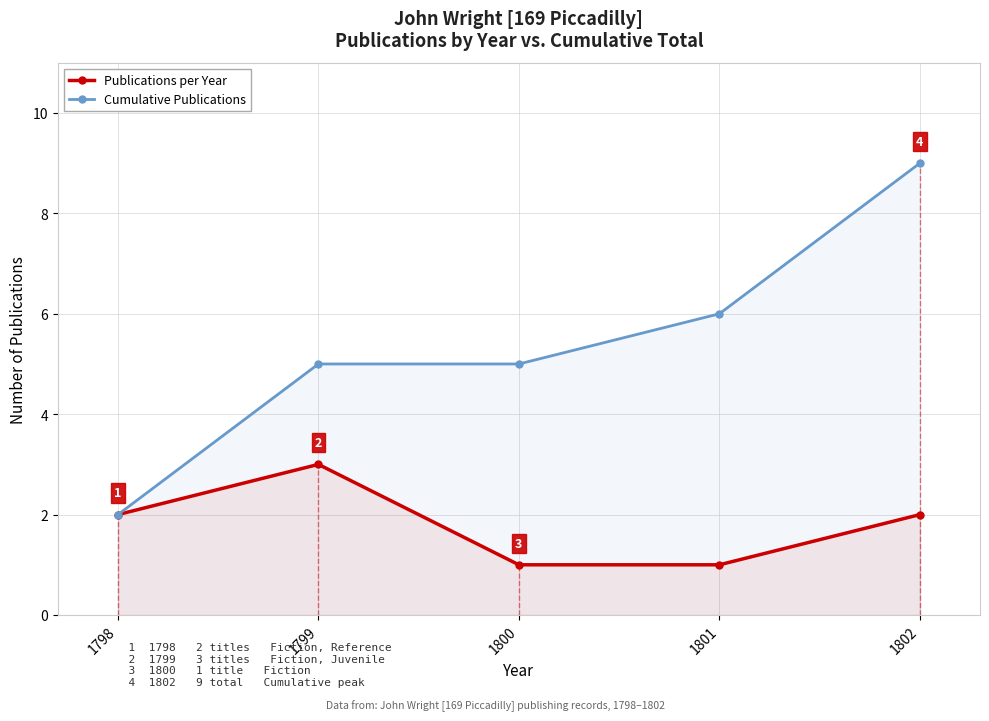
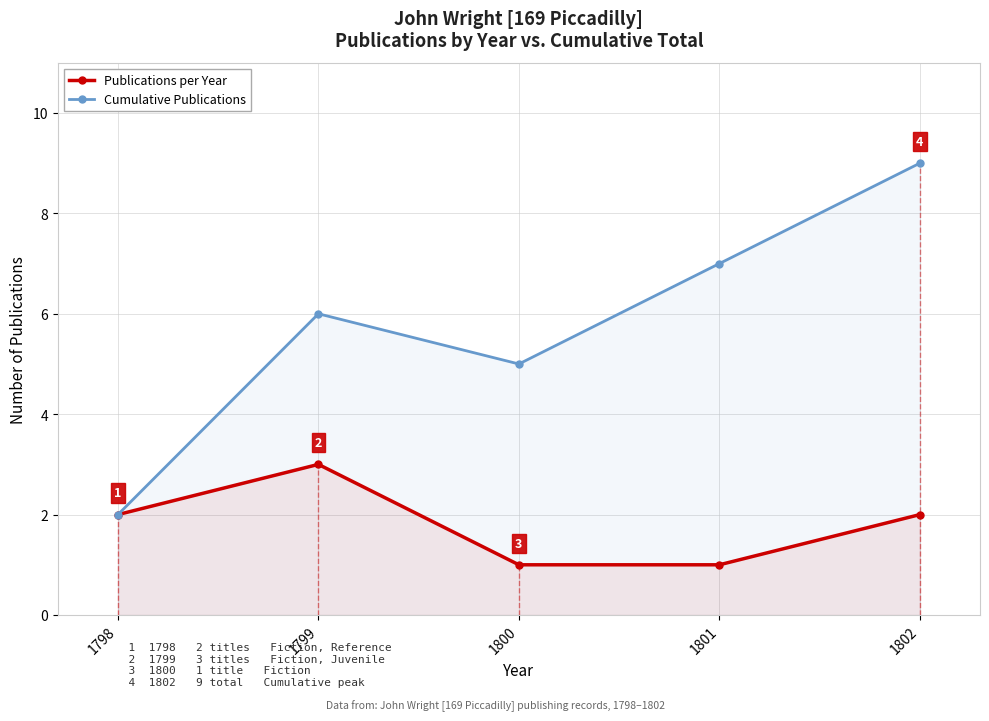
  {
    "Cumulative Publications": {
-     "1799": 5,
+     "1799": 6,
      "1800": 5,
-     "1801": 6
+     "1801": 7
    }
  }
